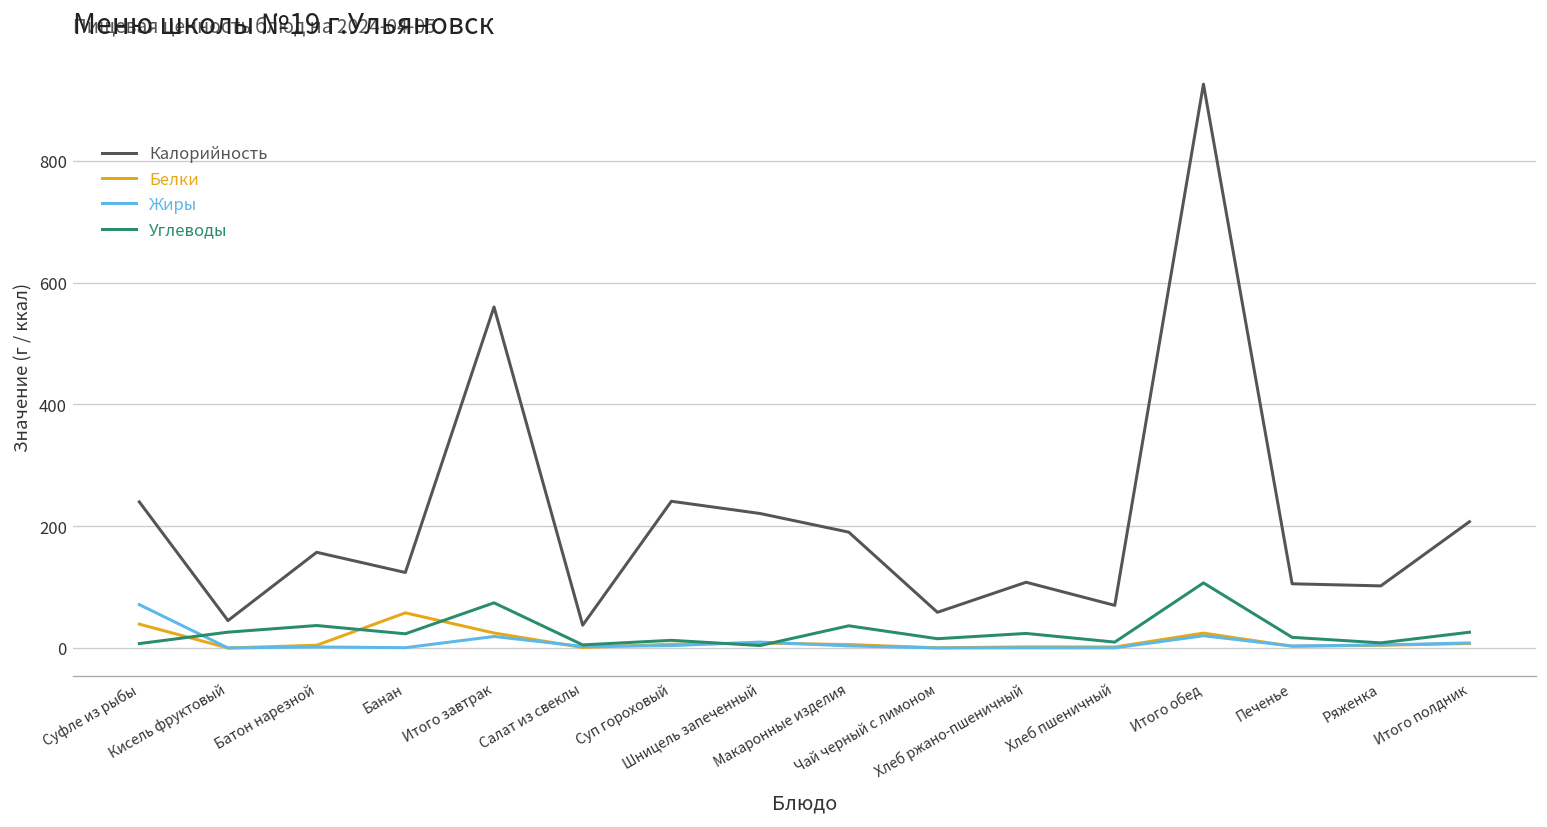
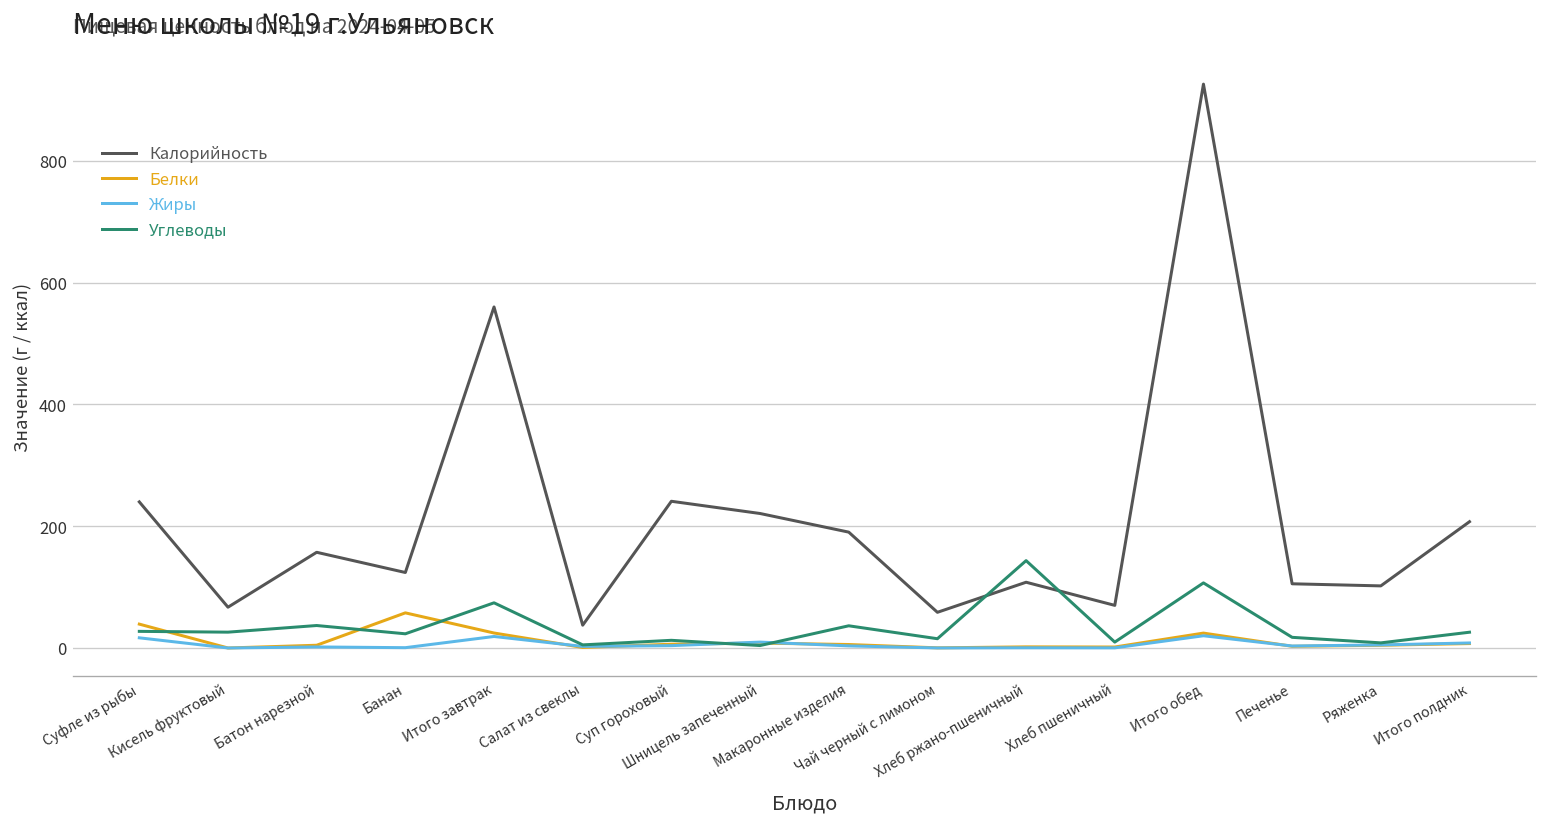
  {
    "Калорийность": {
      "Суфле из рыбы": 240,
-     "Кисель фруктовый": 50,
+     "Кисель фруктовый": 70,
      "Батон нарезной": 160,
      "Банан": 120,
      "Итого завтрак": 560,
      "Салат из свеклы": 40,
      "Суп гороховый": 240,
      "Шницель запеченный": 220,
      "Макаронные изделия": 190,
      "Чай черный с лимоном": 60,
      "Хлеб ржано-пшеничный": 110,
      "Хлеб пшеничный": 70,
      "Итого обед": 930,
      "Печенье": 110,
      "Ряженка": 100,
      "Итого полдник": 210
    },
    "Белки": {
      "Суфле из рыбы": 40,
      "Банан": 60,
      "Итого завтрак": 20
    },
    "Жиры": {
-     "Суфле из рыбы": 70,
+     "Суфле из рыбы": 20,
      "Банан": 0,
      "Итого завтрак": 20
    },
    "Углеводы": {
-     "Суфле из рыбы": 10,
+     "Суфле из рыбы": 30,
      "Кисель фруктовый": 30,
      "Батон нарезной": 40,
      "Банан": 20,
      "Итого завтрак": 70,
      "Суп гороховый": 10,
      "Макаронные изделия": 40,
      "Чай черный с лимоном": 20,
-     "Хлеб ржано-пшеничный": 20,
+     "Хлеб ржано-пшеничный": 140,
      "Хлеб пшеничный": 10,
      "Итого обед": 110,
      "Печенье": 20,
      "Итого полдник": 30
    }
  }
